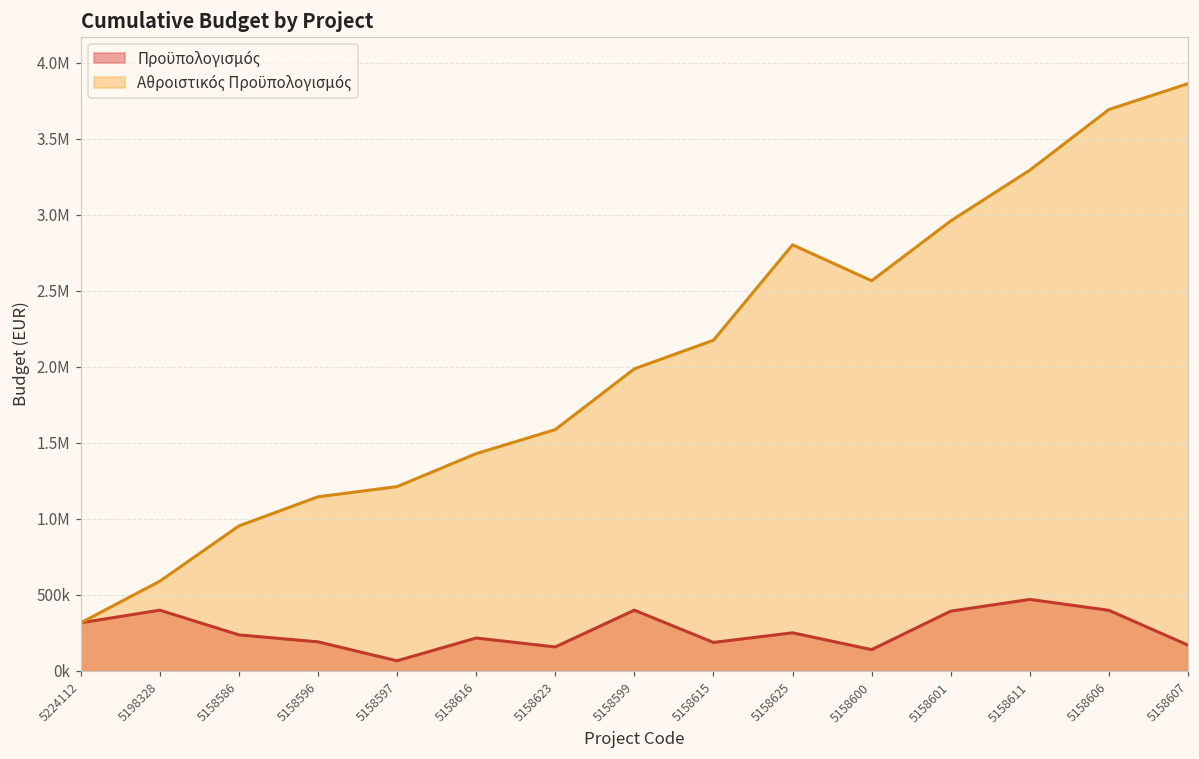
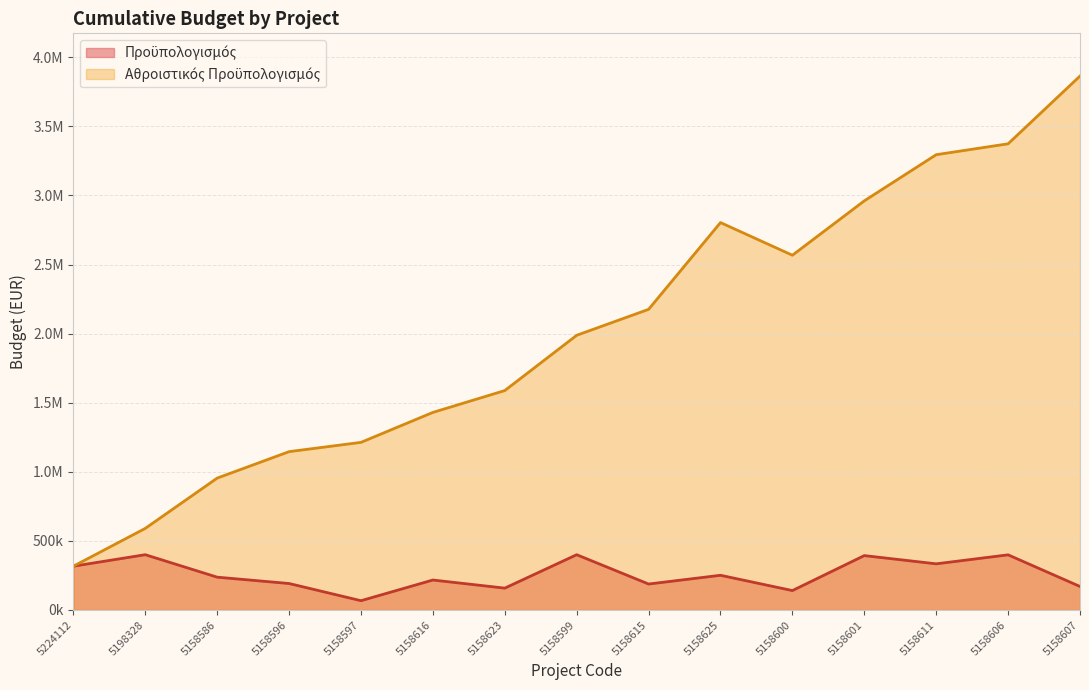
  {
    "Προϋπολογισμός": {
      "5198328": 400000,
      "5158586": 240000,
      "5158596": 190000,
      "5158597": 70000,
      "5158616": 220000,
      "5158623": 160000,
      "5158599": 400000,
      "5158615": 190000,
      "5158625": 250000,
      "5158600": 140000,
      "5158601": 390000,
-     "5158611": 470000,
+     "5158611": 330000,
      "5158606": 400000,
      "5158607": 170000
    },
    "Αθροιστικός Προϋπολογισμός": {
      "5198328": 590000,
      "5158586": 950000,
      "5158596": 1150000,
      "5158597": 1210000,
      "5158616": 1430000,
      "5158623": 1590000,
      "5158599": 1990000,
      "5158615": 2180000,
      "5158625": 2800000,
      "5158600": 2570000,
      "5158601": 2960000,
      "5158611": 3290000,
-     "5158606": 3690000,
+     "5158606": 3370000,
      "5158607": 3860000
    }
  }
